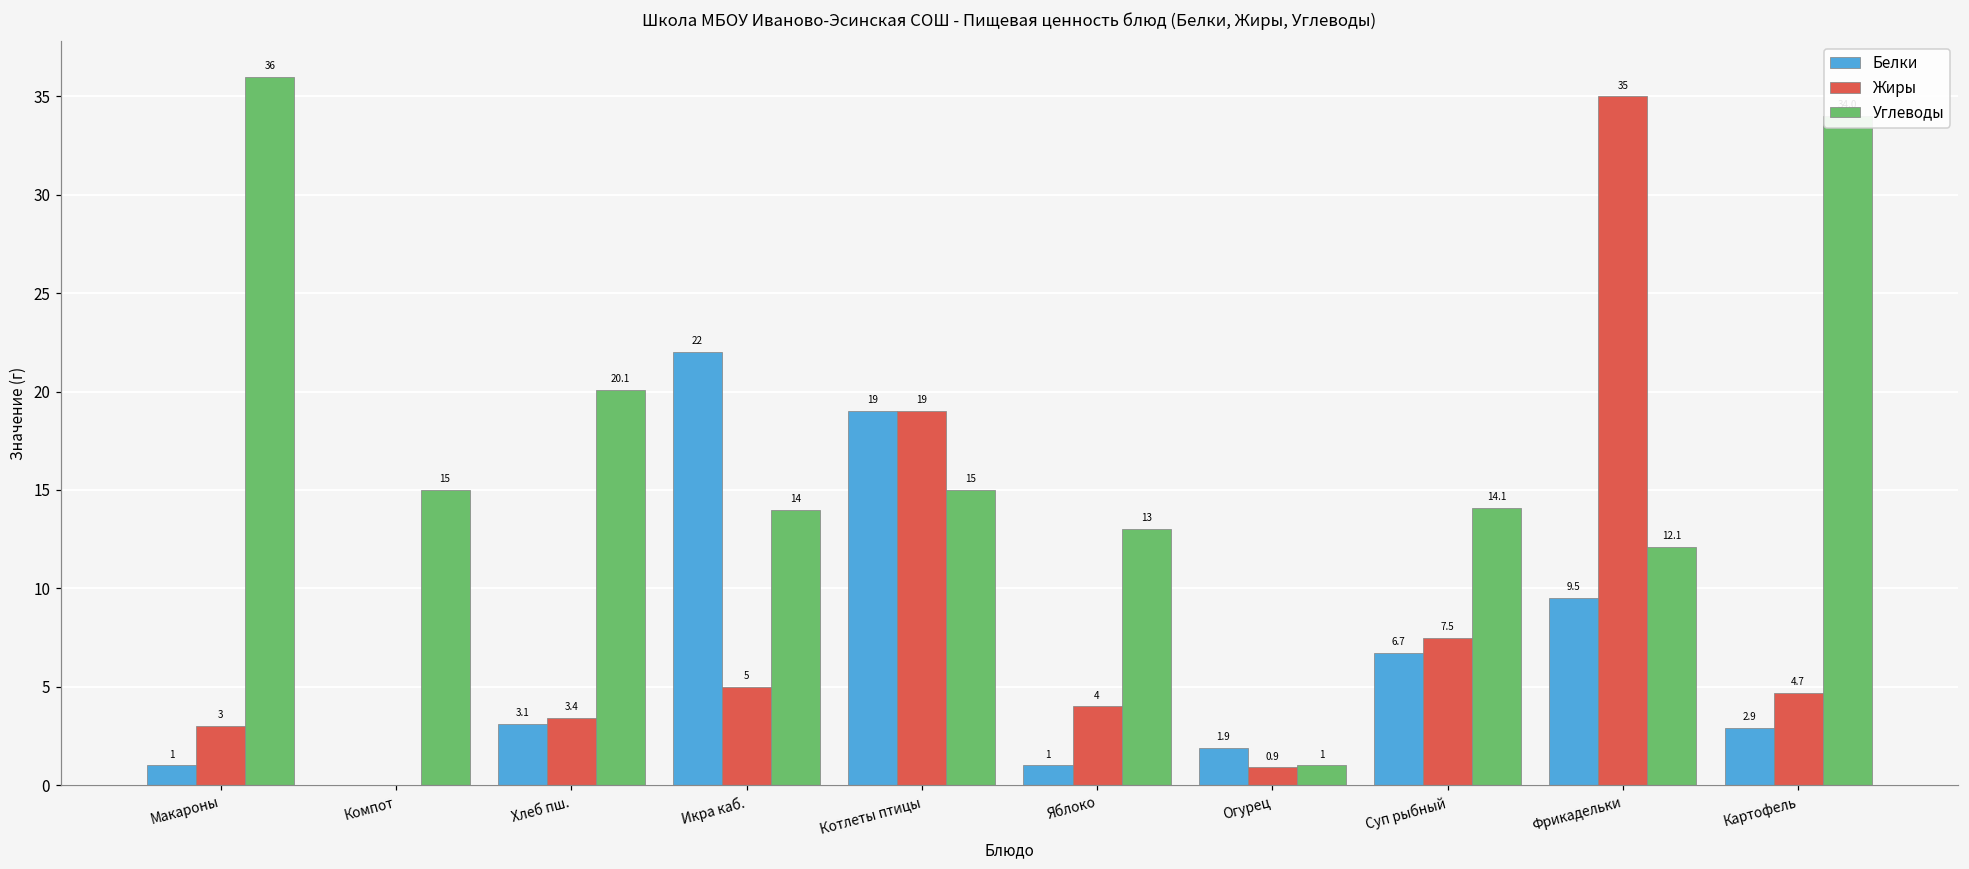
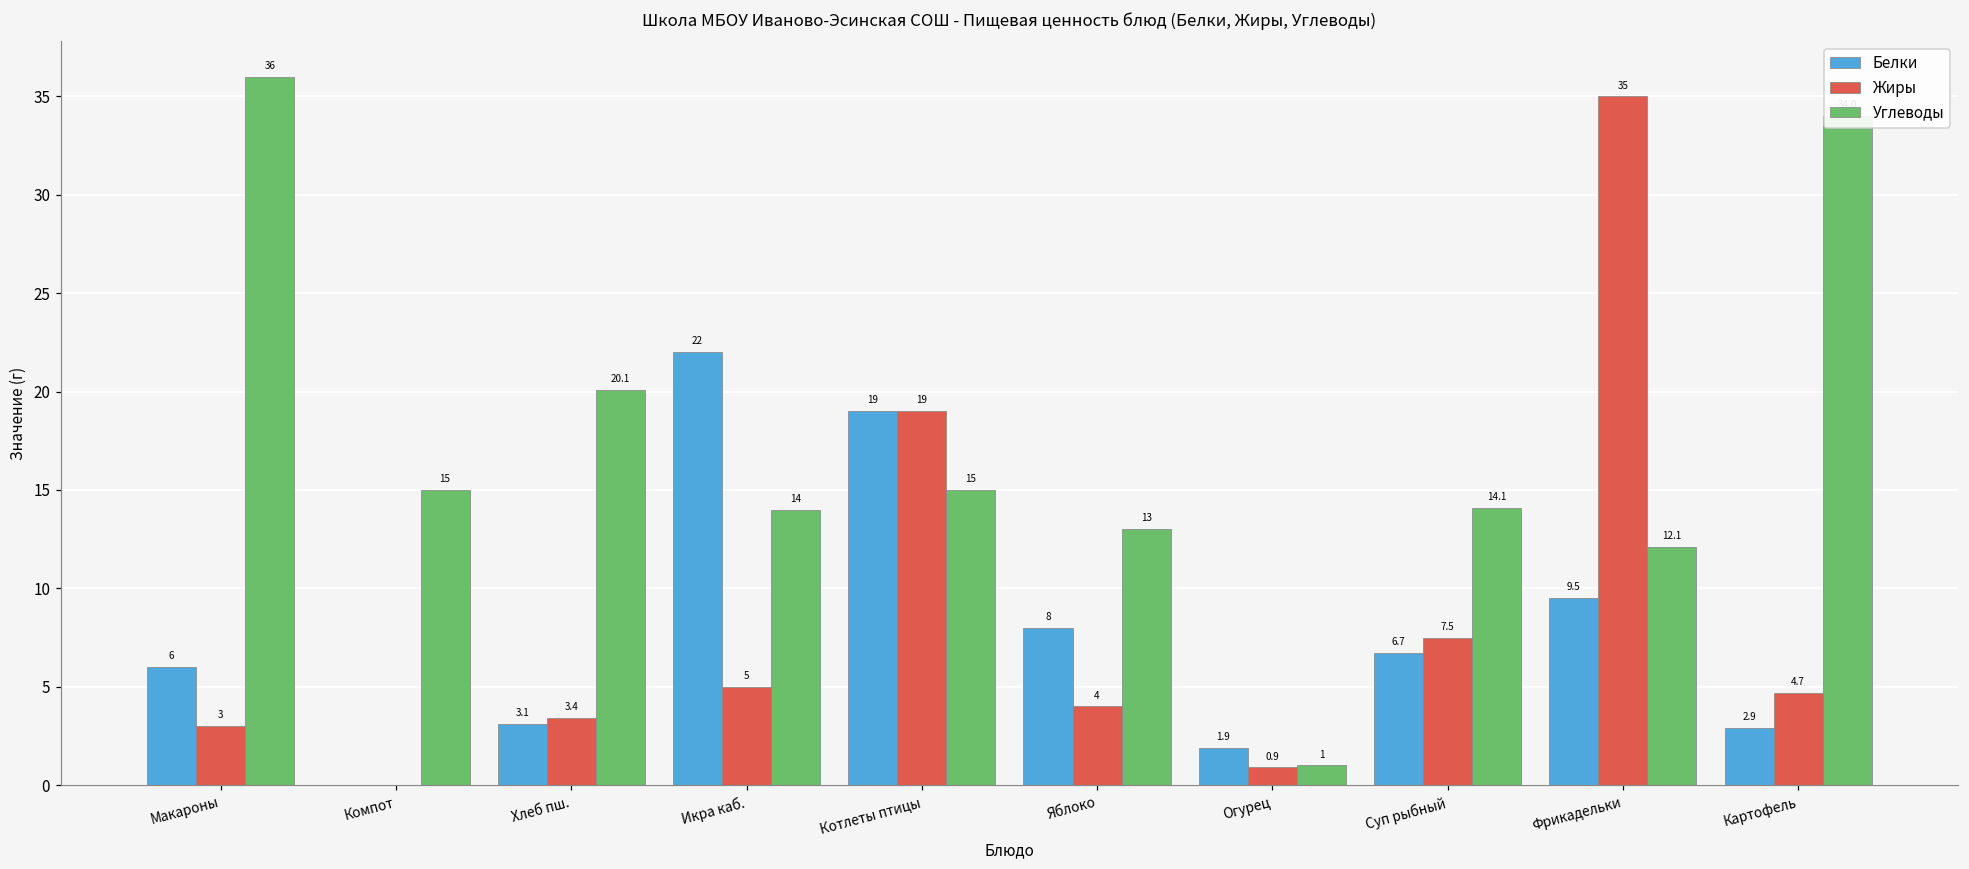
  {
    "Белки": {
-     "Макароны": 1,
+     "Макароны": 6,
      "Хлеб пш.": 3.1,
      "Икра каб.": 22,
      "Котлеты птицы": 19,
-     "Яблоко": 1,
+     "Яблоко": 8,
      "Огурец": 1.9,
      "Суп рыбный": 6.7,
      "Фрикадельки": 9.5,
      "Картофель": 2.9
    },
    "Жиры": {
      "Макароны": 3,
      "Хлеб пш.": 3.4,
      "Икра каб.": 5,
      "Котлеты птицы": 19,
      "Яблоко": 4,
      "Огурец": 0.9,
      "Суп рыбный": 7.5,
      "Фрикадельки": 35,
      "Картофель": 4.7
    },
    "Углеводы": {
      "Макароны": 36,
      "Компот": 15,
      "Хлеб пш.": 20.1,
      "Икра каб.": 14,
      "Котлеты птицы": 15,
      "Яблоко": 13,
      "Огурец": 1,
      "Суп рыбный": 14.1,
      "Фрикадельки": 12.1
    }
  }
